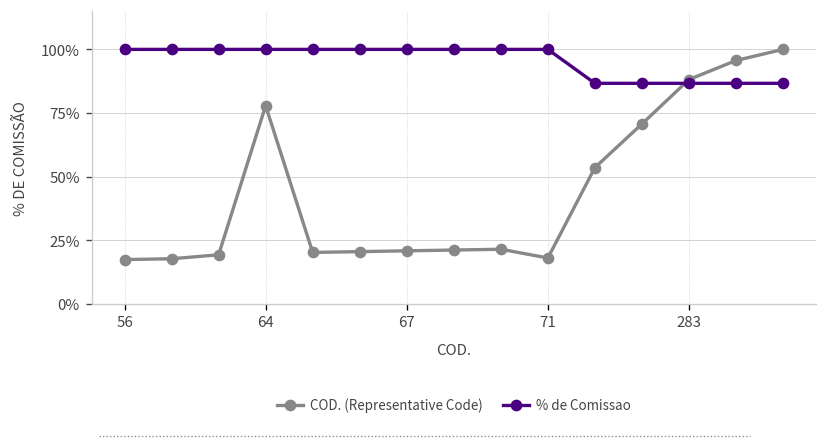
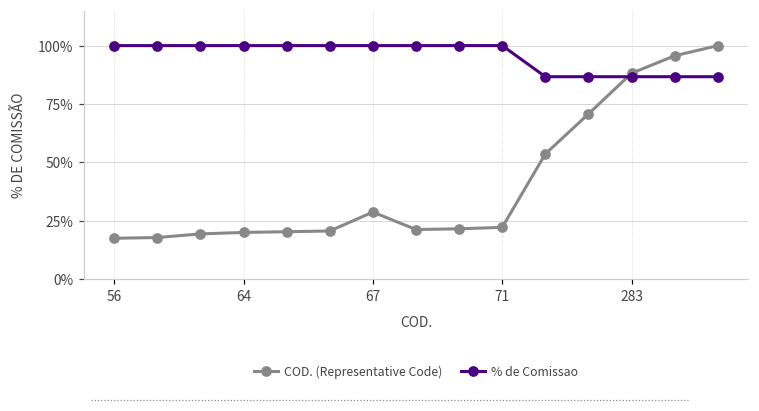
  {
    "COD. (Representative Code)": {
      "56": "17%",
-     "64": "78%",
-     "67": "21%",
-     "71": "18%",
+     "64": "20%",
+     "67": "29%",
+     "71": "22%",
      "283": "88%"
    },
    "% de Comissao": {
      "56": "100%",
      "64": "100%",
      "67": "100%",
      "71": "100%",
      "283": "87%"
    }
  }
